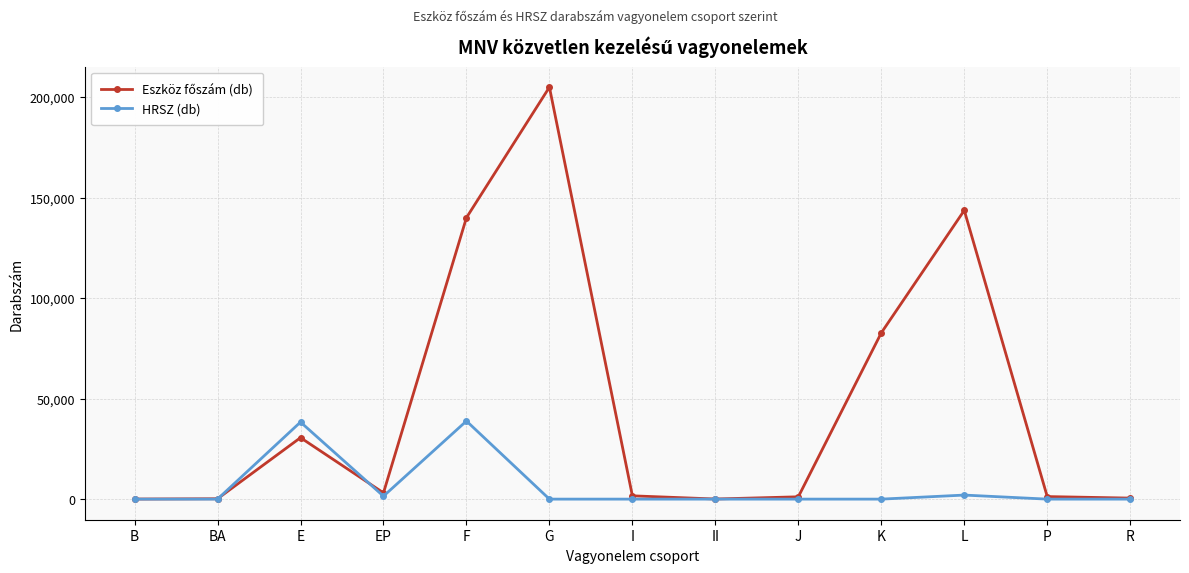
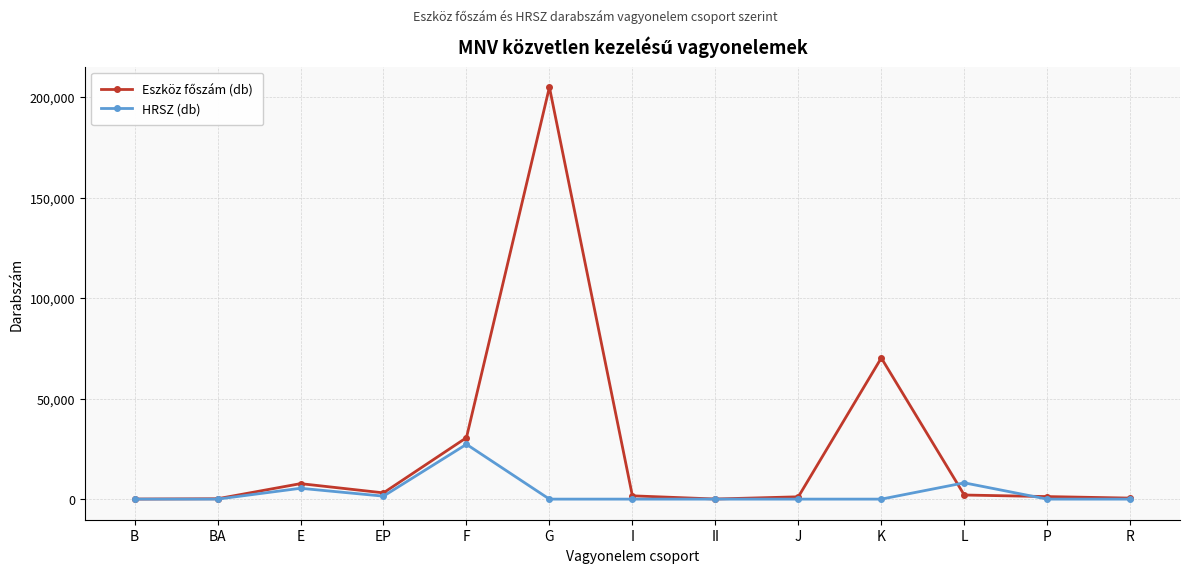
  {
    "Eszköz főszám (db)": {
-     "E": "31,000",
+     "E": "8,000",
      "EP": "3,000",
-     "F": "140,000",
+     "F": "31,000",
      "G": "205,000",
      "I": "2,000",
-     "K": "83,000",
-     "L": "144,000",
+     "K": "70,000",
+     "L": "2,000",
      "P": "1,000"
    },
    "HRSZ (db)": {
-     "E": "38,000",
+     "E": "5,000",
      "EP": "1,000",
-     "F": "39,000",
+     "F": "27,000",
      "G": "0",
      "I": "0",
      "K": "0",
-     "L": "2,000",
+     "L": "8,000",
      "P": "0"
    }
  }
